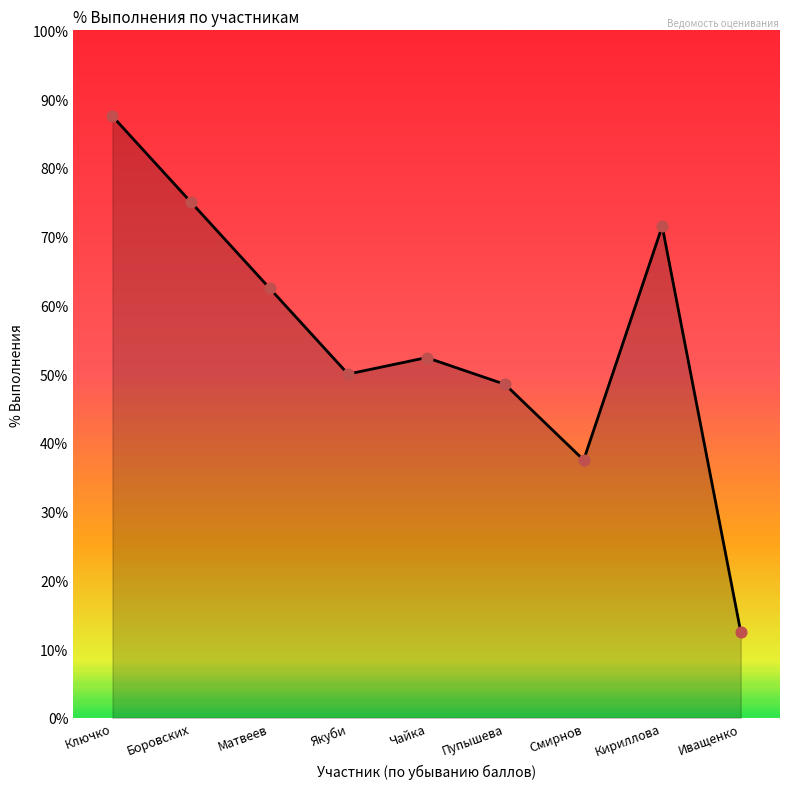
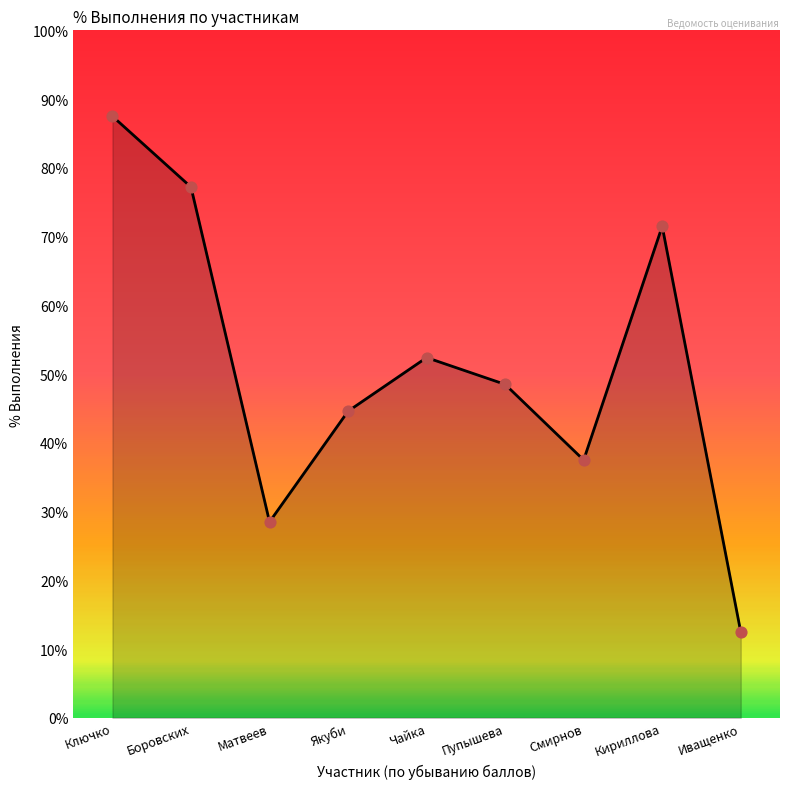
  {
    "Ключко": "88%",
-   "Боровских": "75%",
-   "Матвеев": "63%",
-   "Якуби": "50%",
+   "Боровских": "77%",
+   "Матвеев": "29%",
+   "Якуби": "45%",
    "Чайка": "52%",
    "Пупышева": "49%",
    "Смирнов": "38%",
    "Кириллова": "72%",
    "Иващенко": "13%"
  }
